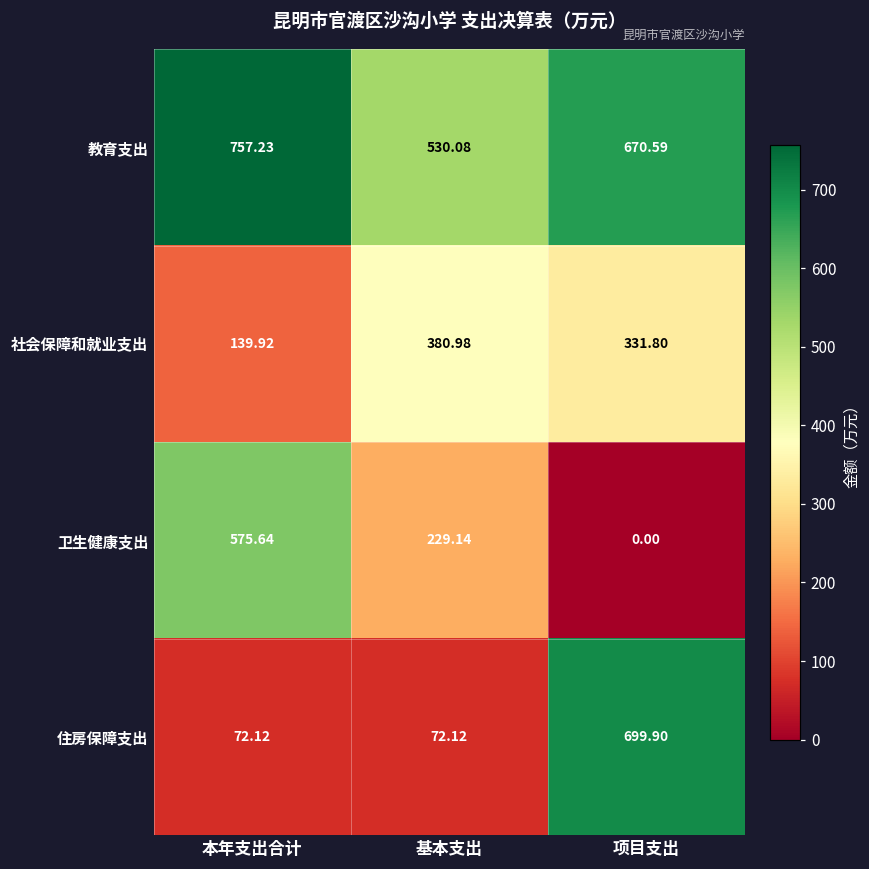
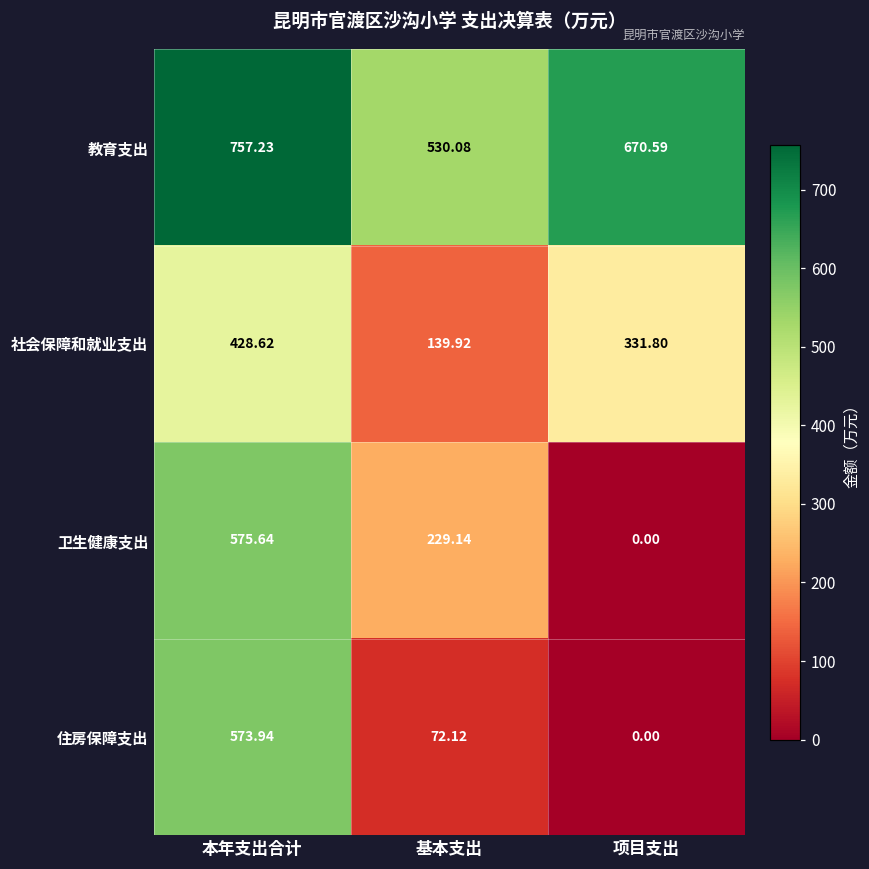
  {
    "教育支出": {
      "本年支出合计": 757.23,
      "基本支出": 530.08,
      "项目支出": 670.59
    },
    "社会保障和就业支出": {
-     "本年支出合计": 139.92,
-     "基本支出": 380.98,
+     "本年支出合计": 428.62,
+     "基本支出": 139.92,
      "项目支出": 331.80
    },
    "卫生健康支出": {
      "本年支出合计": 575.64,
      "基本支出": 229.14,
      "项目支出": 0.00
    },
    "住房保障支出": {
-     "本年支出合计": 72.12,
+     "本年支出合计": 573.94,
      "基本支出": 72.12,
-     "项目支出": 699.90
+     "项目支出": 0.00
    }
  }
